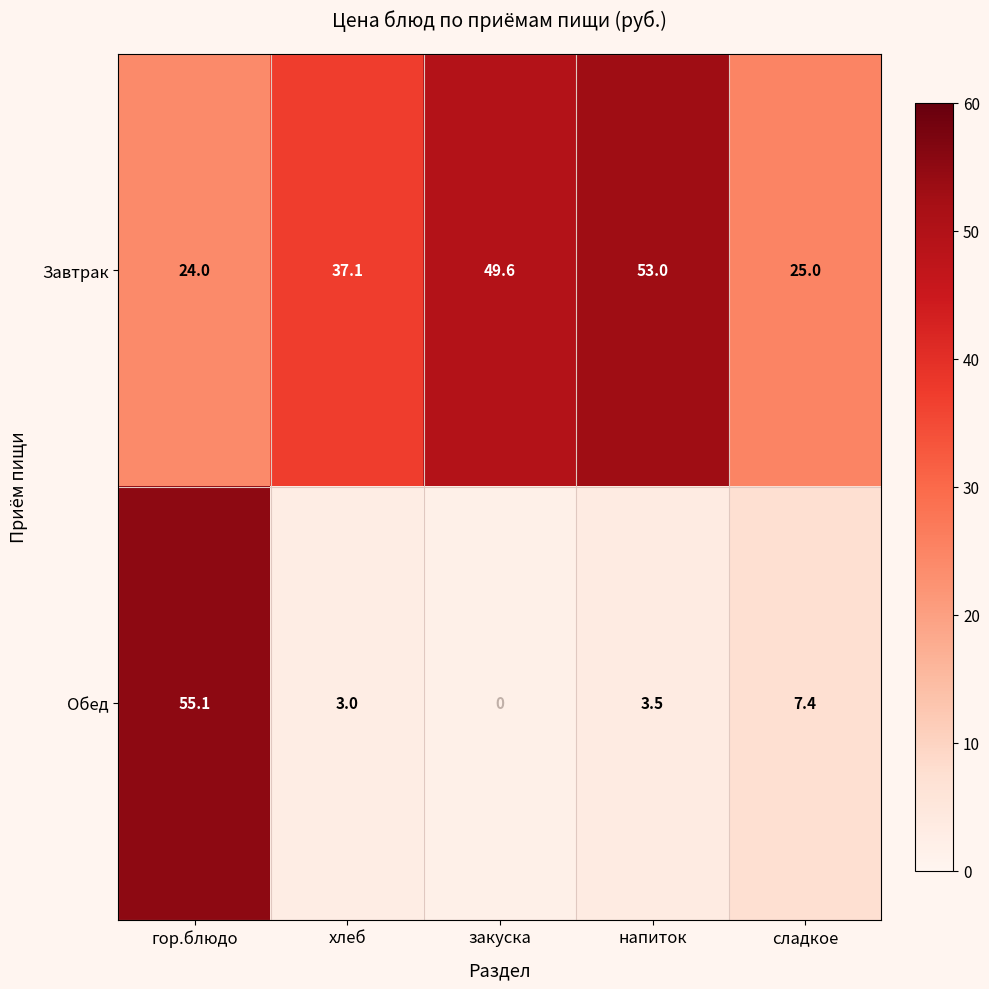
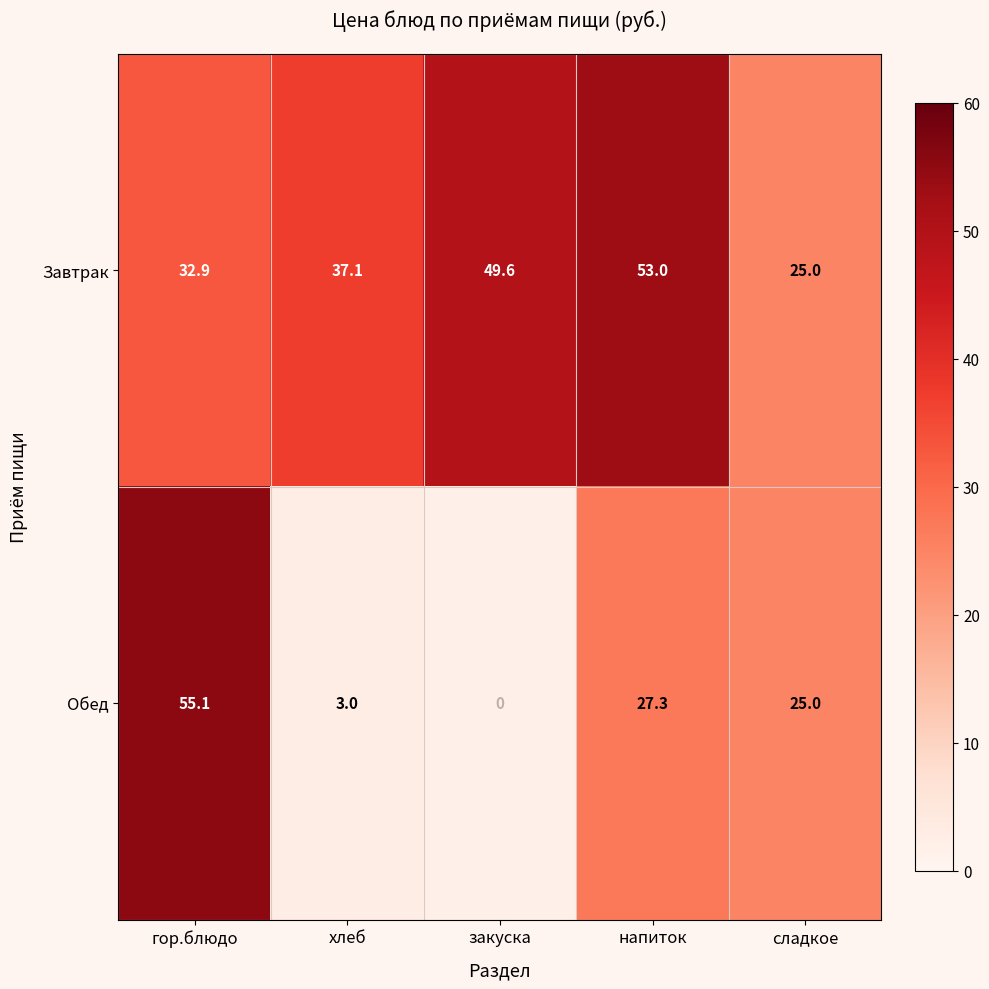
  {
    "Завтрак": {
-     "гор.блюдо": 24.0,
+     "гор.блюдо": 32.9,
      "хлеб": 37.1,
      "закуска": 49.6,
      "напиток": 53.0,
      "сладкое": 25.0
    },
    "Обед": {
      "гор.блюдо": 55.1,
      "хлеб": 3.0,
-     "напиток": 3.5,
-     "сладкое": 7.4
+     "напиток": 27.3,
+     "сладкое": 25.0
    }
  }
